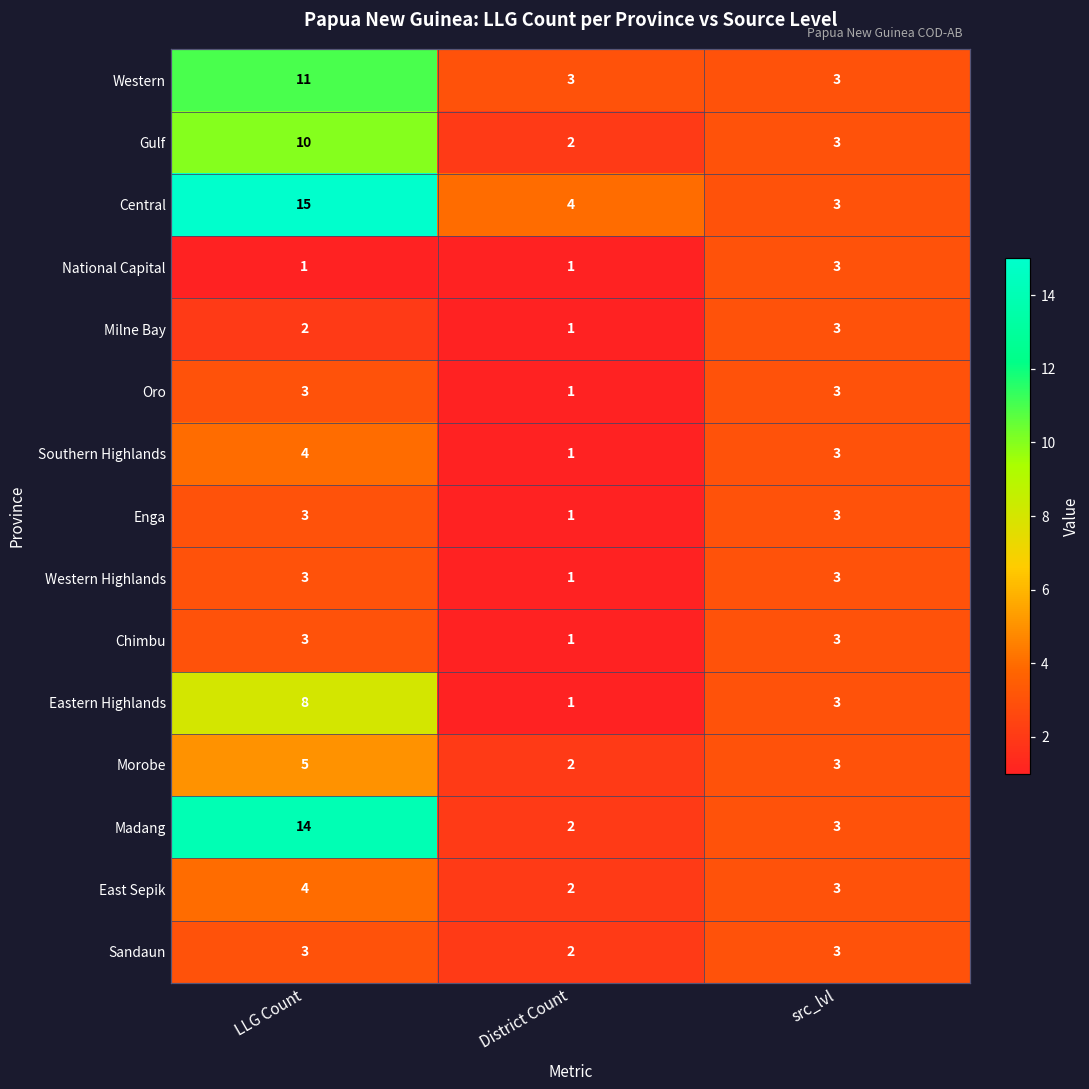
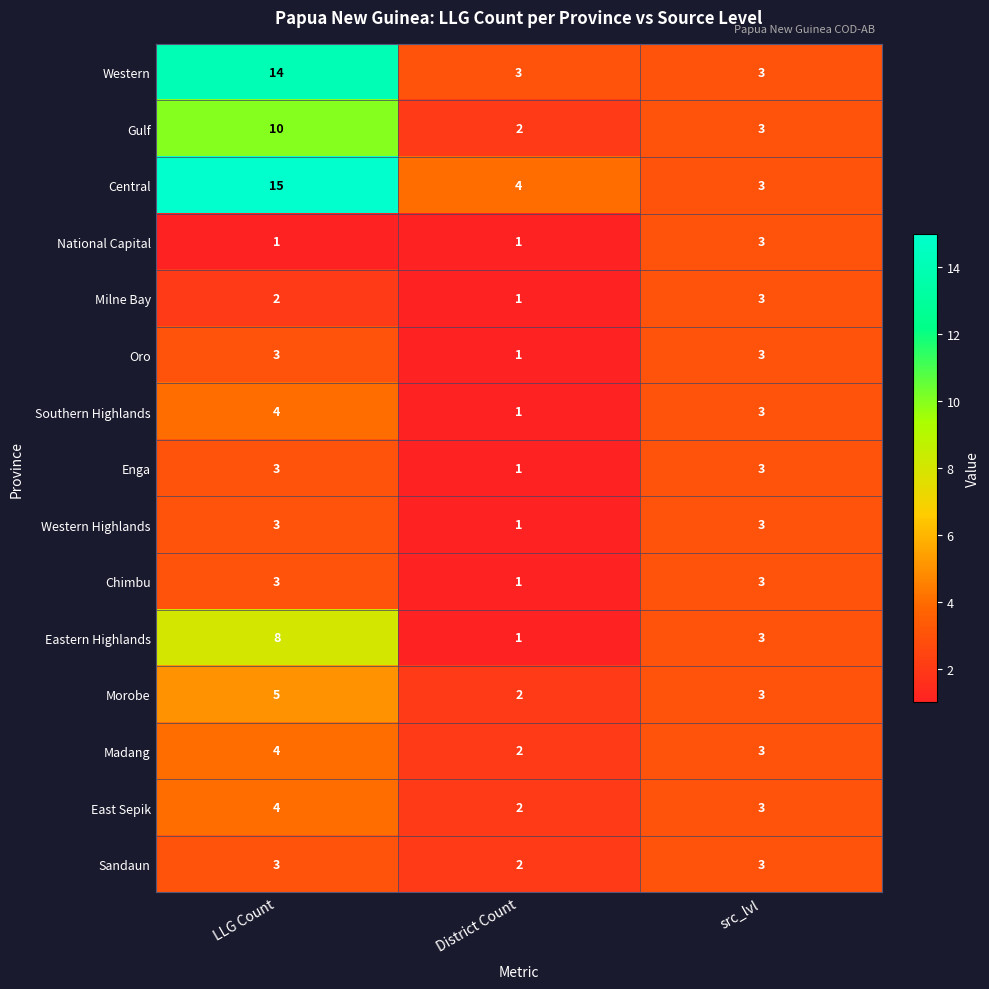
  {
    "Western": {
-     "LLG Count": 11,
+     "LLG Count": 14,
      "District Count": 3,
      "src_lvl": 3
    },
    "Gulf": {
      "LLG Count": 10,
      "District Count": 2,
      "src_lvl": 3
    },
    "Central": {
      "LLG Count": 15,
      "District Count": 4,
      "src_lvl": 3
    },
    "National Capital": {
      "LLG Count": 1,
      "District Count": 1,
      "src_lvl": 3
    },
    "Milne Bay": {
      "LLG Count": 2,
      "District Count": 1,
      "src_lvl": 3
    },
    "Oro": {
      "LLG Count": 3,
      "District Count": 1,
      "src_lvl": 3
    },
    "Southern Highlands": {
      "LLG Count": 4,
      "District Count": 1,
      "src_lvl": 3
    },
    "Enga": {
      "LLG Count": 3,
      "District Count": 1,
      "src_lvl": 3
    },
    "Western Highlands": {
      "LLG Count": 3,
      "District Count": 1,
      "src_lvl": 3
    },
    "Chimbu": {
      "LLG Count": 3,
      "District Count": 1,
      "src_lvl": 3
    },
    "Eastern Highlands": {
      "LLG Count": 8,
      "District Count": 1,
      "src_lvl": 3
    },
    "Morobe": {
      "LLG Count": 5,
      "District Count": 2,
      "src_lvl": 3
    },
    "Madang": {
-     "LLG Count": 14,
+     "LLG Count": 4,
      "District Count": 2,
      "src_lvl": 3
    },
    "East Sepik": {
      "LLG Count": 4,
      "District Count": 2,
      "src_lvl": 3
    },
    "Sandaun": {
      "LLG Count": 3,
      "District Count": 2,
      "src_lvl": 3
    }
  }
